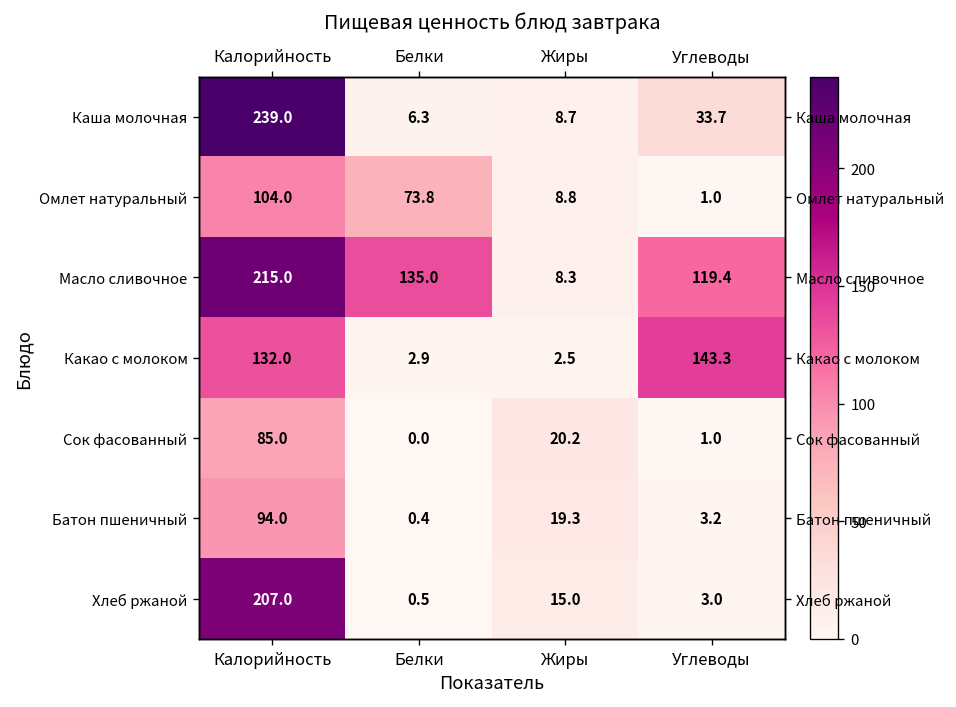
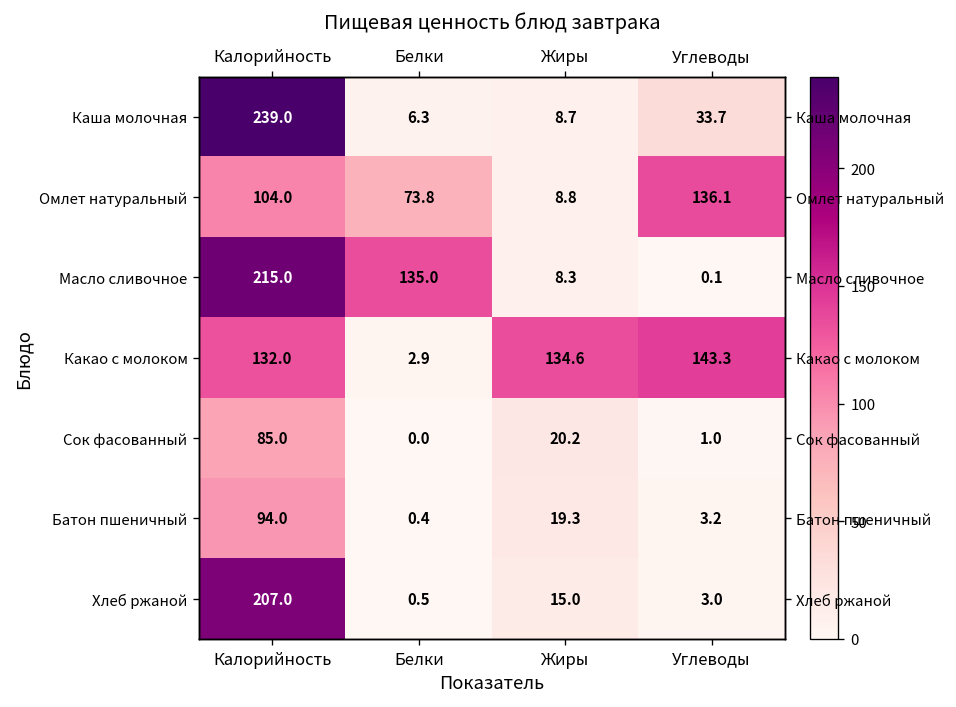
  {
    "Каша молочная": {
      "Калорийность": 239.0,
      "Белки": 6.3,
      "Жиры": 8.7,
      "Углеводы": 33.7
    },
    "Омлет натуральный": {
      "Калорийность": 104.0,
      "Белки": 73.8,
      "Жиры": 8.8,
-     "Углеводы": 1.0
+     "Углеводы": 136.1
    },
    "Масло сливочное": {
      "Калорийность": 215.0,
      "Белки": 135.0,
      "Жиры": 8.3,
-     "Углеводы": 119.4
+     "Углеводы": 0.1
    },
    "Какао с молоком": {
      "Калорийность": 132.0,
      "Белки": 2.9,
-     "Жиры": 2.5,
+     "Жиры": 134.6,
      "Углеводы": 143.3
    },
    "Сок фасованный": {
      "Калорийность": 85.0,
      "Белки": 0.0,
      "Жиры": 20.2,
      "Углеводы": 1.0
    },
    "Батон пшеничный": {
      "Калорийность": 94.0,
      "Белки": 0.4,
      "Жиры": 19.3,
      "Углеводы": 3.2
    },
    "Хлеб ржаной": {
      "Калорийность": 207.0,
      "Белки": 0.5,
      "Жиры": 15.0,
      "Углеводы": 3.0
    }
  }
